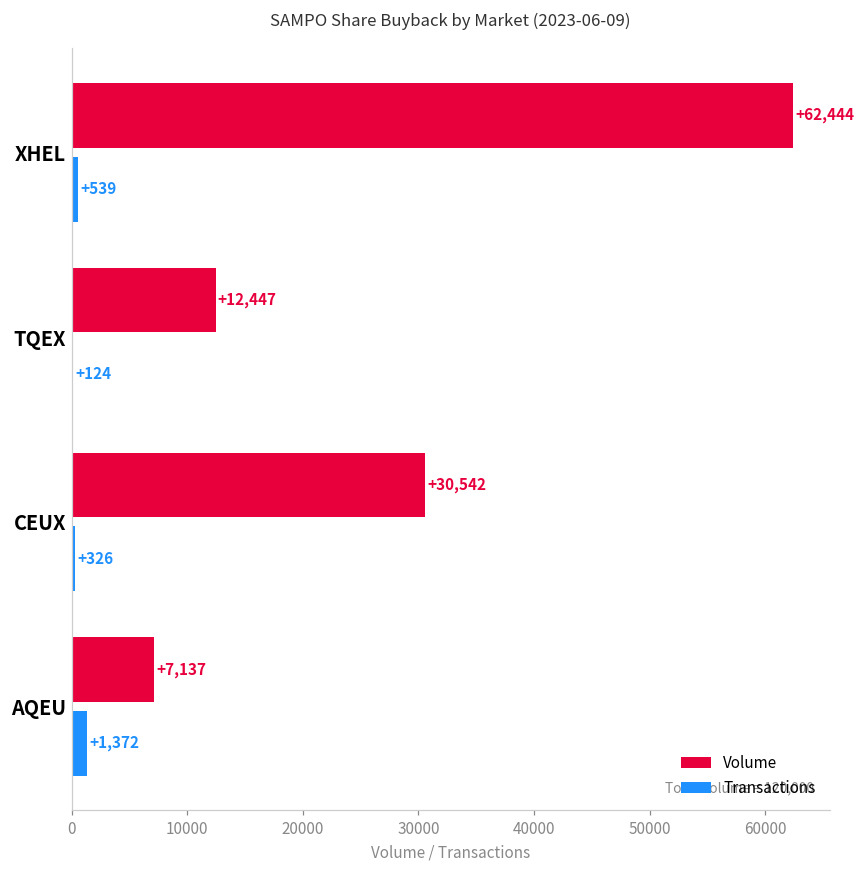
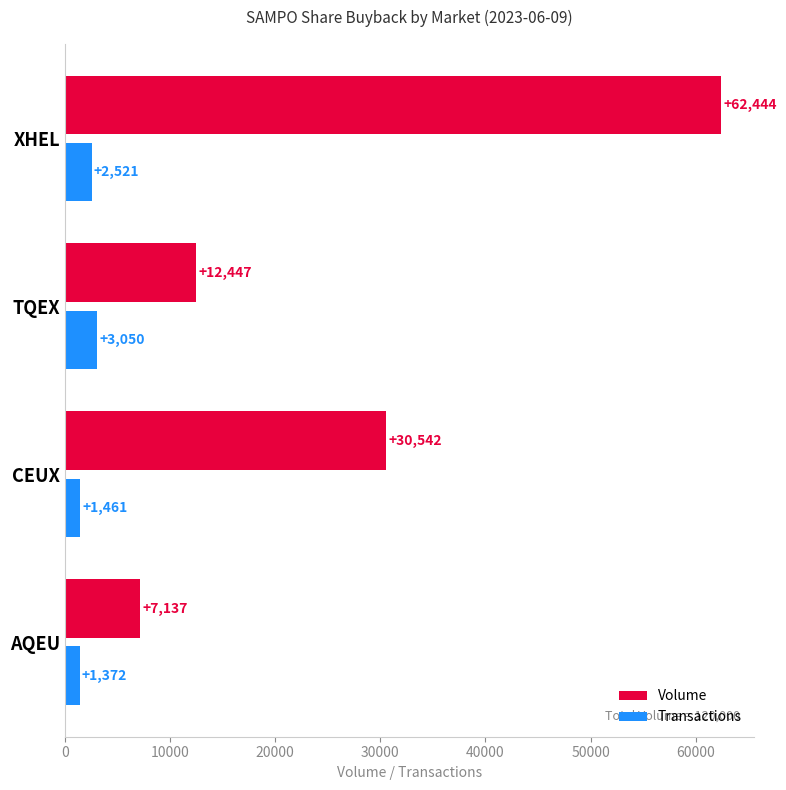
  {
    "Volume": {
      "XHEL": "+62,444",
      "TQEX": "+12,447",
      "CEUX": "+30,542",
      "AQEU": "+7,137"
    },
    "Transactions": {
-     "XHEL": "+539",
-     "TQEX": "+124",
-     "CEUX": "+326",
+     "XHEL": "+2,521",
+     "TQEX": "+3,050",
+     "CEUX": "+1,461",
      "AQEU": "+1,372"
    }
  }
